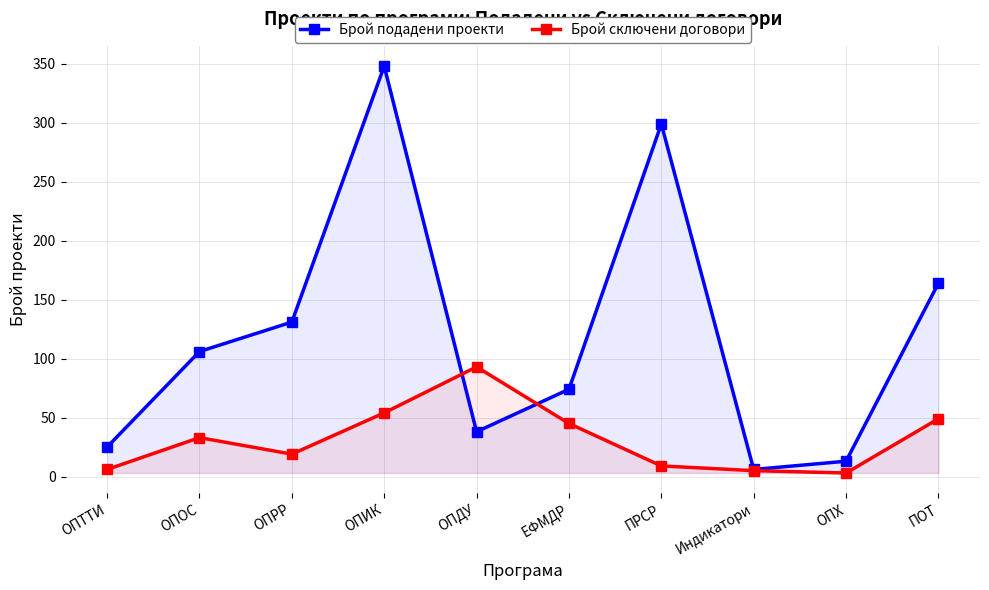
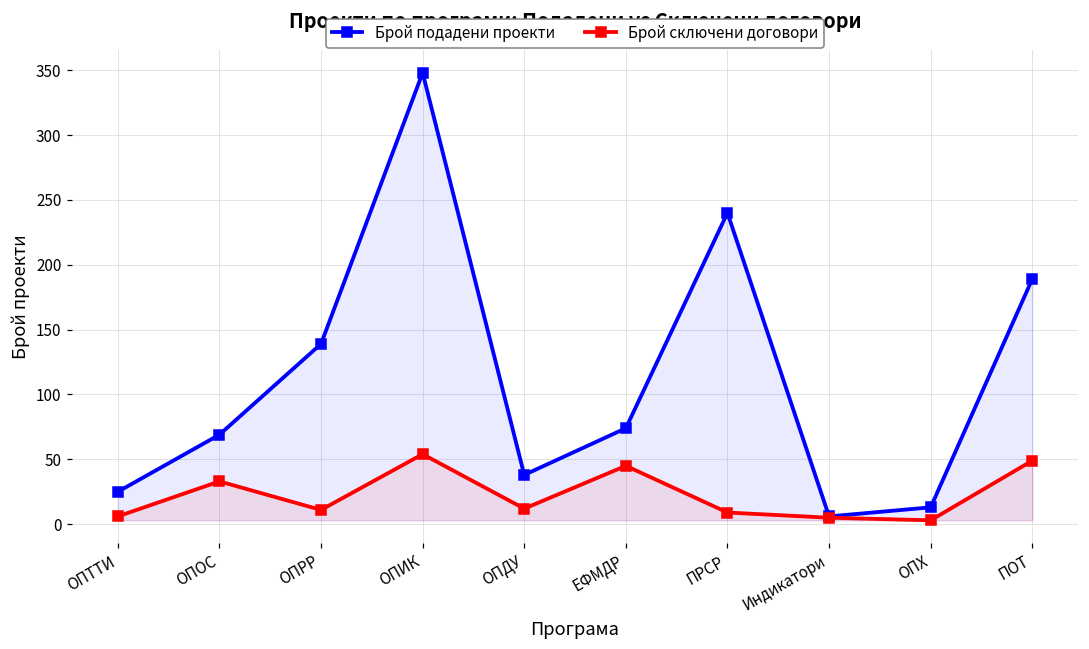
  {
    "Брой подадени проекти": {
      "ОПТТИ": 25,
-     "ОПОС": 106,
-     "ОПРР": 131,
+     "ОПОС": 69,
+     "ОПРР": 139,
      "ОПИК": 348,
      "ОПДУ": 38,
      "ЕФМДР": 74,
-     "ПРСР": 299,
+     "ПРСР": 240,
      "ОПХ": 13,
-     "ПОТ": 164
+     "ПОТ": 189
    },
    "Брой сключени договори": {
      "ОПТТИ": 6,
      "ОПОС": 33,
-     "ОПРР": 19,
+     "ОПРР": 11,
      "ОПИК": 54,
-     "ОПДУ": 93,
+     "ОПДУ": 12,
      "ЕФМДР": 45,
      "ПРСР": 9,
      "ОПХ": 3,
      "ПОТ": 49
    }
  }
